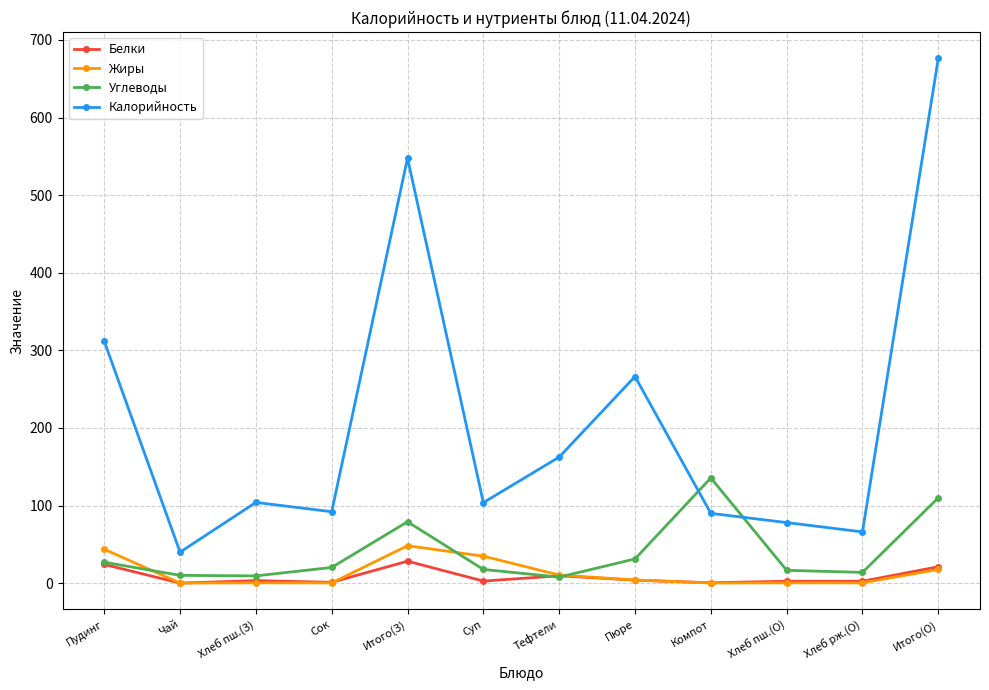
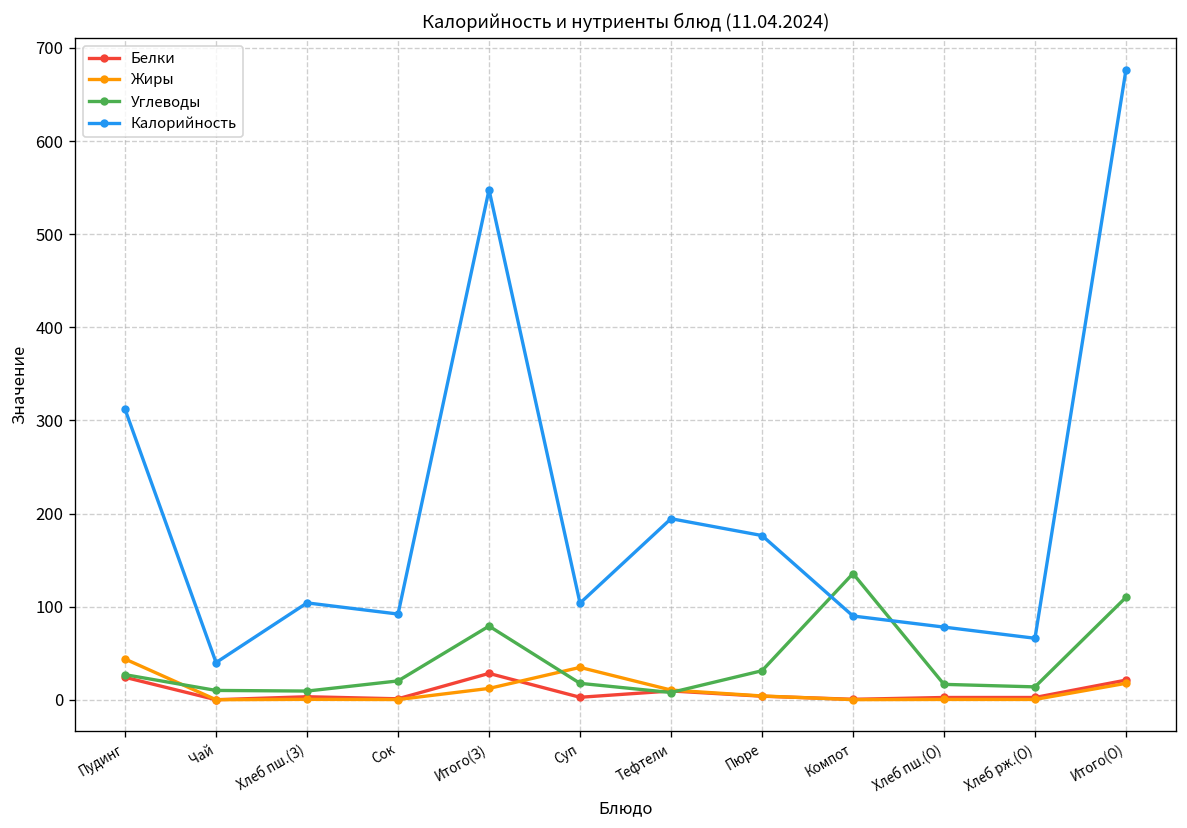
  {
    "Белки": {
      "Итого(З)": 30,
      "Суп": 0,
      "Итого(О)": 20
    },
    "Жиры": {
      "Пудинг": 40,
-     "Итого(З)": 50,
+     "Итого(З)": 10,
      "Суп": 30,
      "Итого(О)": 20
    },
    "Углеводы": {
      "Чай": 10,
      "Хлеб пш.(З)": 10,
      "Сок": 20,
      "Итого(З)": 80,
      "Суп": 20,
      "Пюре": 30,
      "Компот": 140,
      "Хлеб пш.(О)": 20,
      "Хлеб рж.(О)": 10,
      "Итого(О)": 110
    },
    "Калорийность": {
      "Пудинг": 310,
      "Чай": 40,
      "Хлеб пш.(З)": 100,
      "Сок": 90,
      "Итого(З)": 550,
      "Суп": 100,
-     "Тефтели": 160,
-     "Пюре": 270,
+     "Тефтели": 190,
+     "Пюре": 180,
      "Компот": 90,
      "Хлеб пш.(О)": 80,
      "Хлеб рж.(О)": 70,
      "Итого(О)": 680
    }
  }
